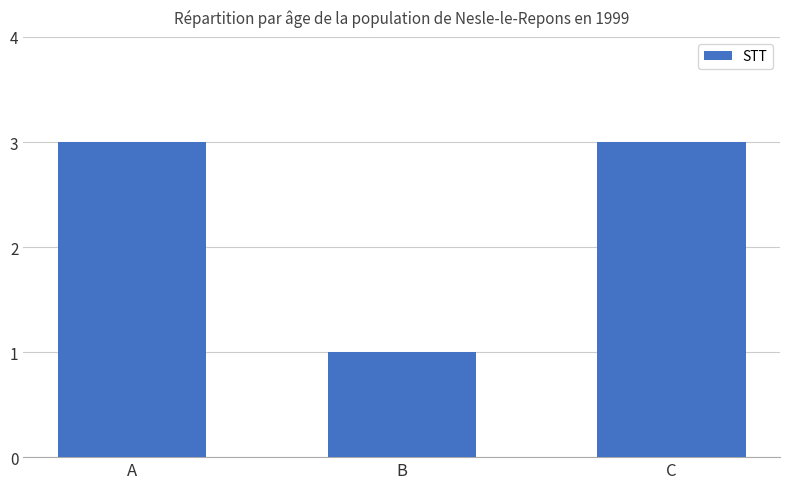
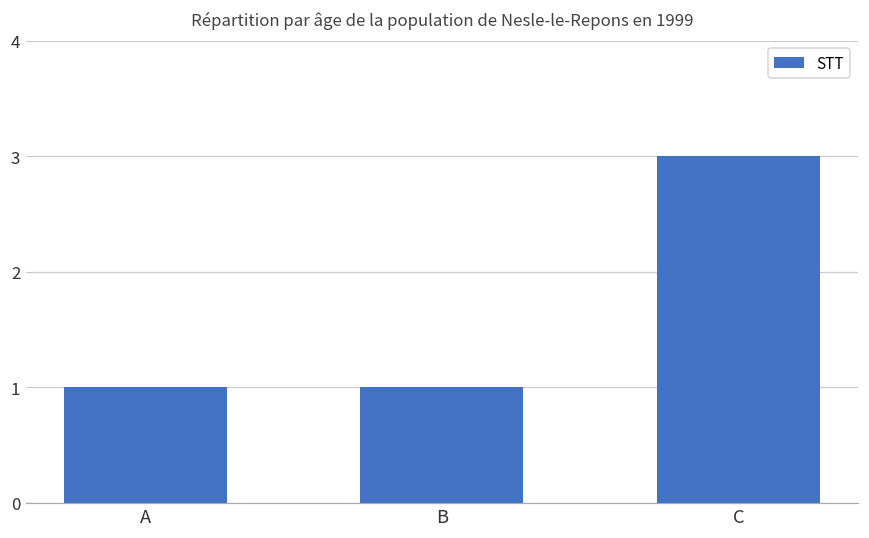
  {
-   "A": 3,
+   "A": 1,
    "B": 1,
    "C": 3
  }
